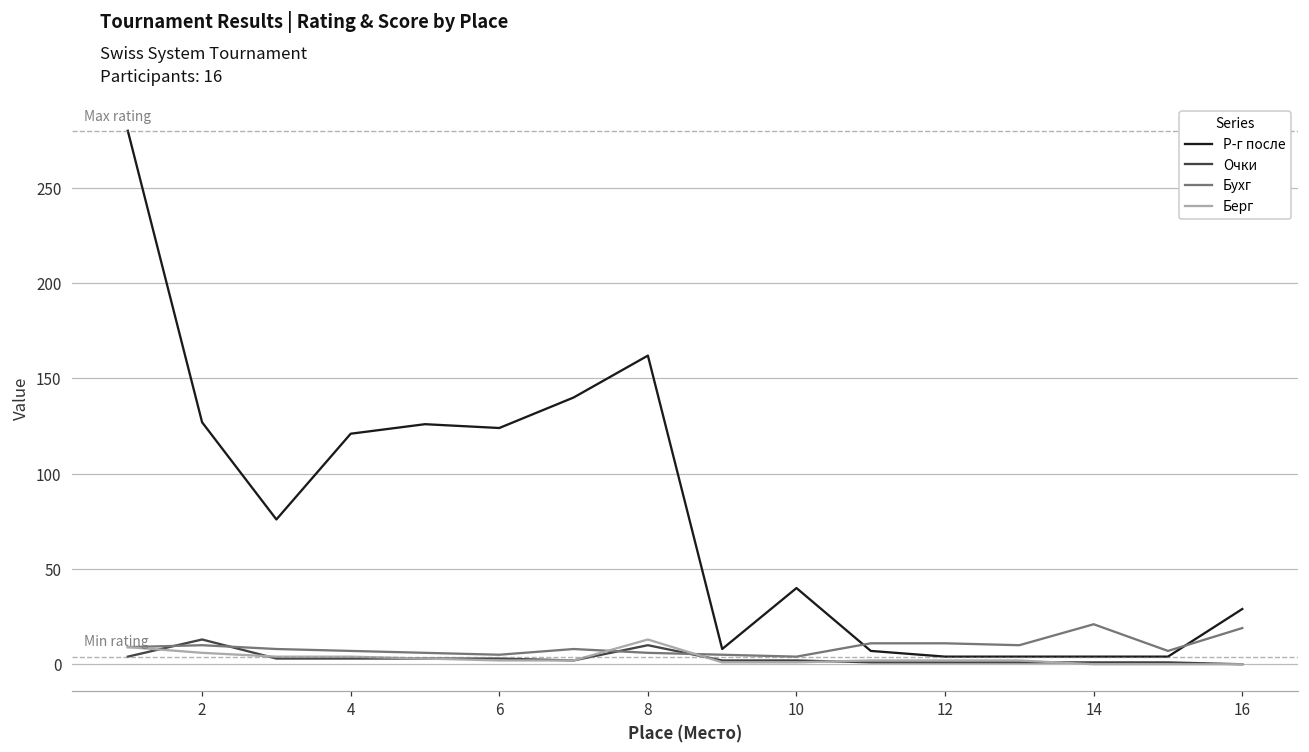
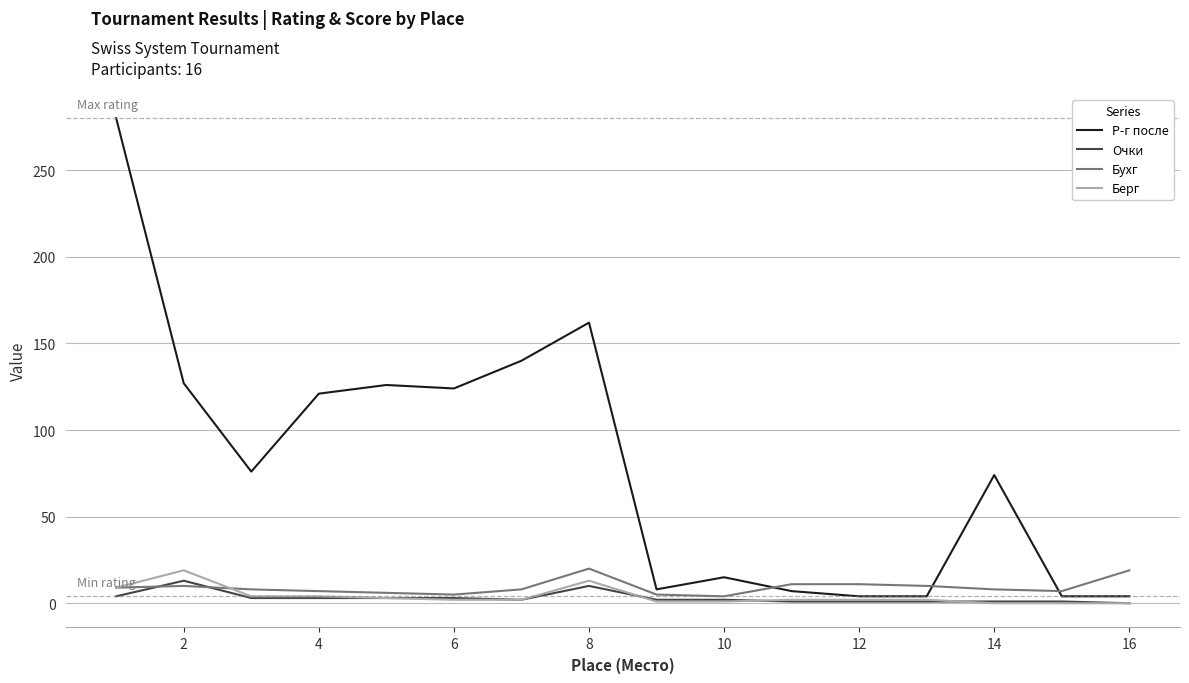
  {
    "Р-г после": {
      "2": 127,
      "4": 121,
      "6": 124,
      "8": 162,
-     "10": 40,
+     "10": 15,
      "12": 4,
-     "14": 4,
-     "16": 29
+     "14": 74,
+     "16": 4
    },
    "Очки": {
      "2": 13,
      "8": 10
    },
    "Бухг": {
      "2": 10,
      "4": 7,
      "6": 5,
-     "8": 6,
+     "8": 20,
      "10": 4,
      "12": 11,
-     "14": 21,
+     "14": 8,
      "16": 19
    },
    "Берг": {
-     "2": 6,
+     "2": 19,
      "8": 13
    }
  }
